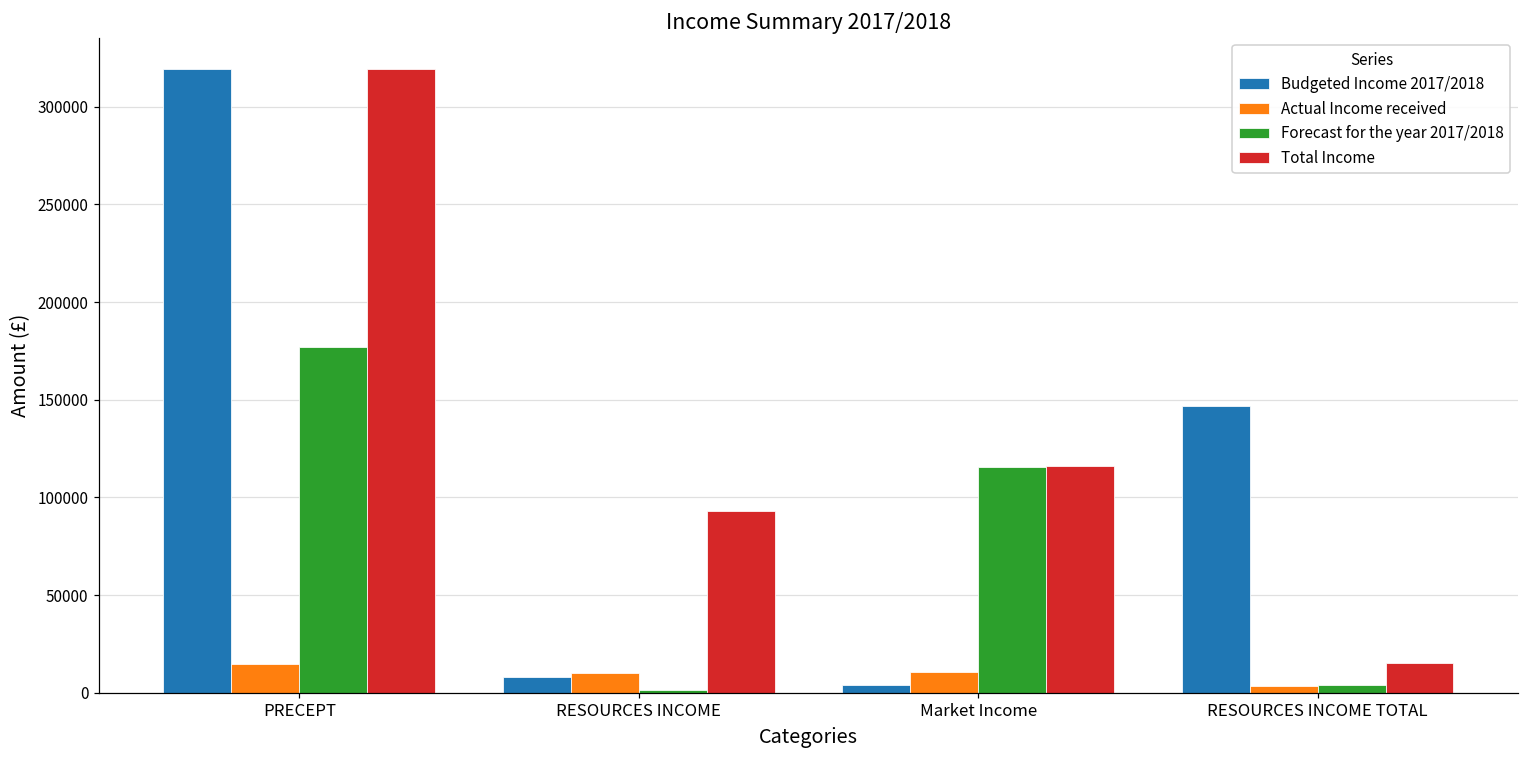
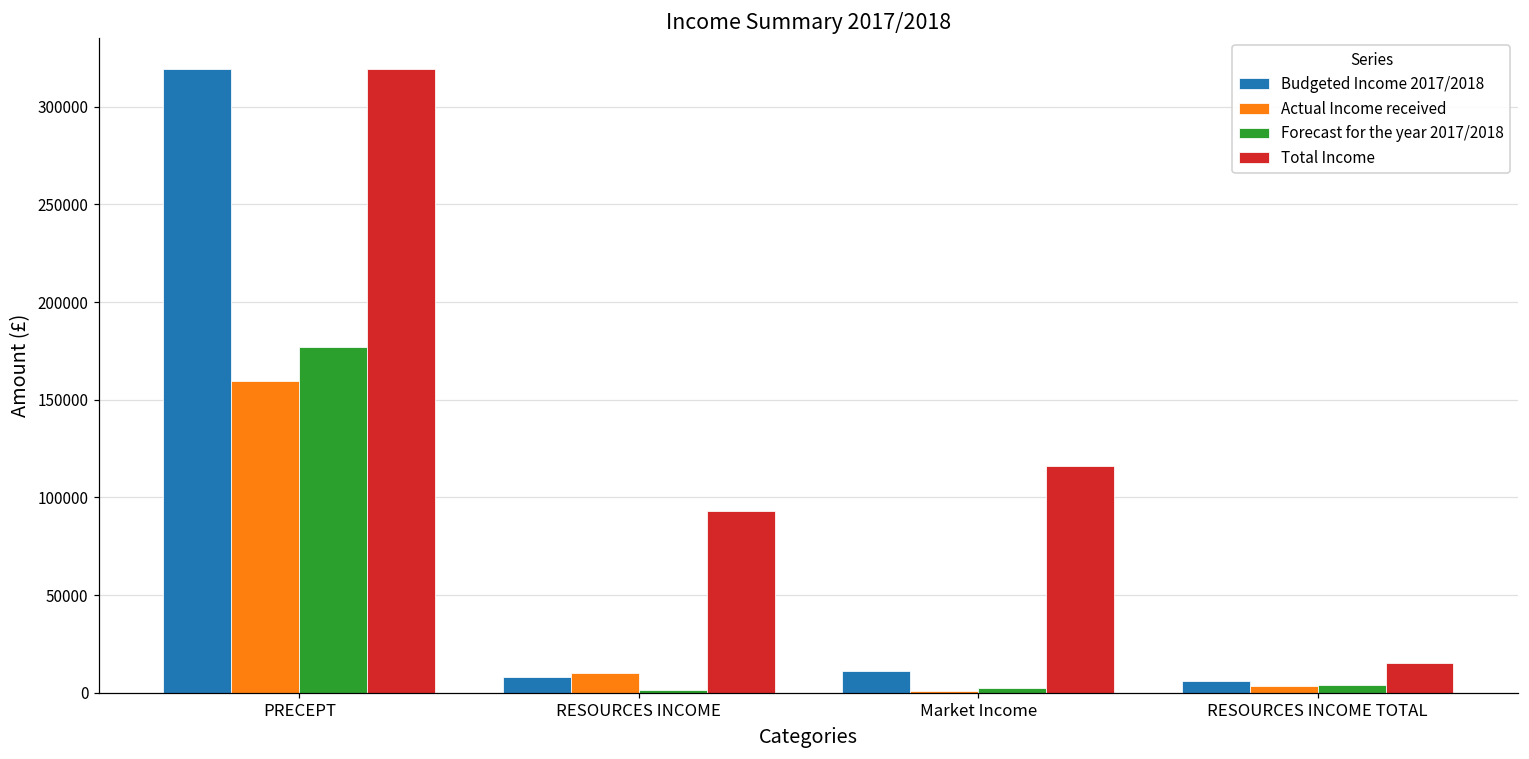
  {
    "Budgeted Income 2017/2018": {
      "PRECEPT": 319000,
      "RESOURCES INCOME": 8000,
-     "Market Income": 4000,
-     "RESOURCES INCOME TOTAL": 147000
+     "Market Income": 11000,
+     "RESOURCES INCOME TOTAL": 6000
    },
    "Actual Income received": {
-     "PRECEPT": 15000,
+     "PRECEPT": 160000,
      "RESOURCES INCOME": 10000,
-     "Market Income": 11000,
+     "Market Income": 1000,
      "RESOURCES INCOME TOTAL": 3000
    },
    "Forecast for the year 2017/2018": {
      "PRECEPT": 177000,
-     "Market Income": 115000,
+     "Market Income": 3000,
      "RESOURCES INCOME TOTAL": 4000
    },
    "Total Income": {
      "PRECEPT": 319000,
      "RESOURCES INCOME": 93000,
      "Market Income": 116000,
      "RESOURCES INCOME TOTAL": 15000
    }
  }
